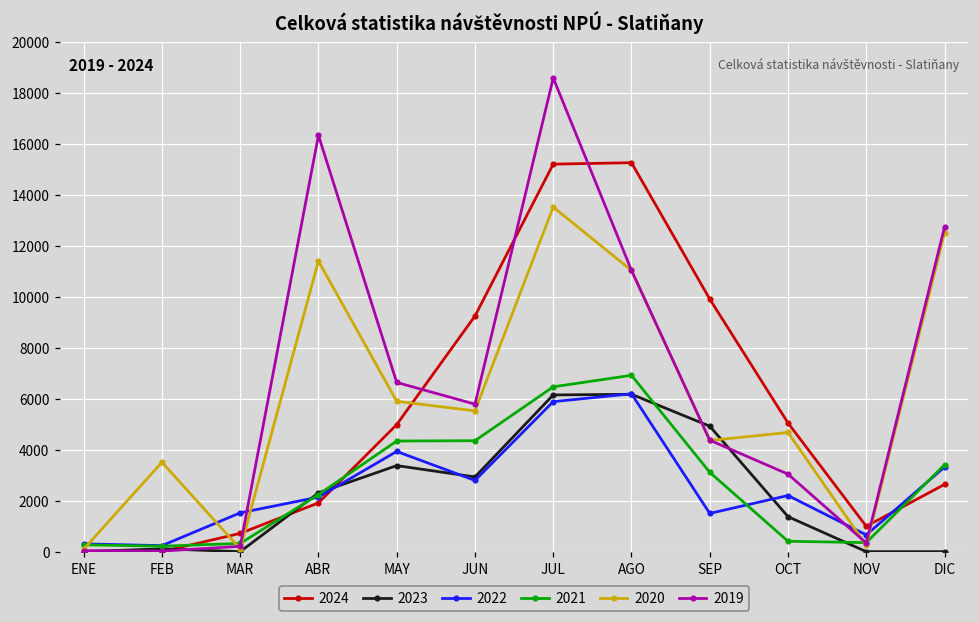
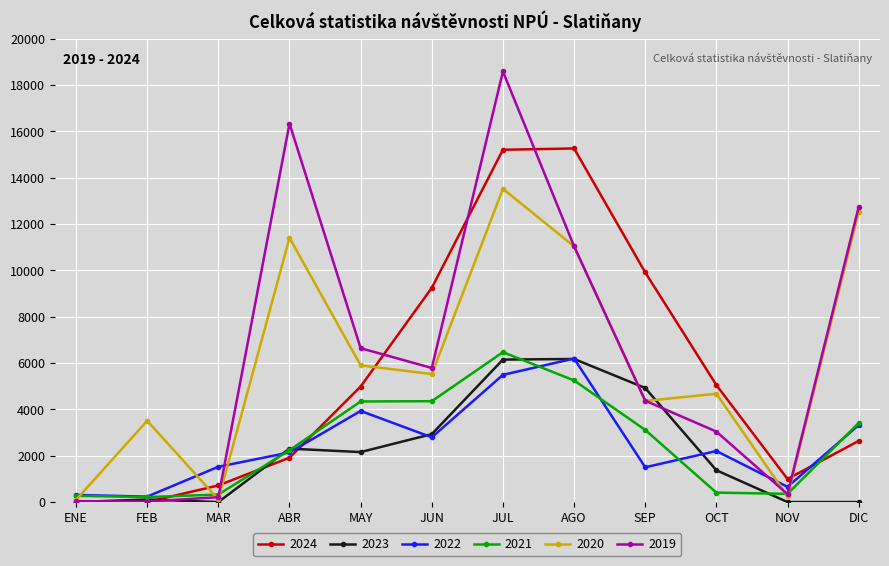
  {
    "2024": {
      "MAR": 700,
      "ABR": 1900,
      "MAY": 5000,
      "JUN": 9200,
      "JUL": 15200,
      "AGO": 15300,
      "SEP": 9900,
      "OCT": 5100,
      "NOV": 1000,
      "DIC": 2600
    },
    "2023": {
      "MAR": 0,
-     "MAY": 3400,
+     "MAY": 2200,
      "JUN": 2900,
      "JUL": 6200,
      "SEP": 4900,
      "OCT": 1400,
      "NOV": 0,
      "DIC": 0
    },
    "2022": {
      "MAR": 1500,
      "MAY": 3900,
      "JUN": 2800,
-     "JUL": 5900,
+     "JUL": 5500,
      "SEP": 1500,
      "OCT": 2200,
      "NOV": 700
    },
    "2021": {
      "MAR": 300,
      "MAY": 4300,
      "JUN": 4400,
      "JUL": 6500,
-     "AGO": 6900,
+     "AGO": 5300,
      "SEP": 3100,
      "OCT": 400
    },
    "2020": {
      "FEB": 3500,
      "ABR": 11400,
      "MAY": 5900,
      "JUN": 5500,
      "JUL": 13500,
      "OCT": 4700,
      "DIC": 12500
    },
    "2019": {
      "ABR": 16300,
      "MAY": 6600,
      "JUN": 5800,
      "JUL": 18600,
      "OCT": 3000,
      "DIC": 12700
    }
  }
